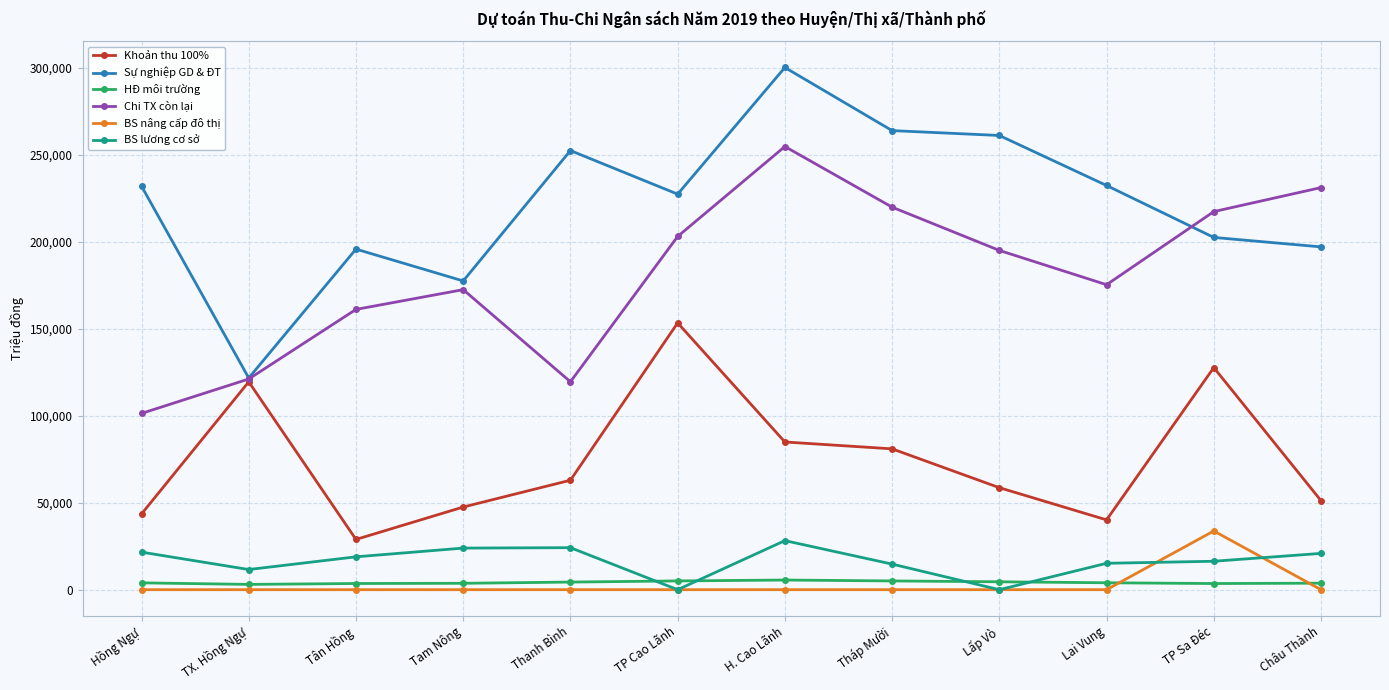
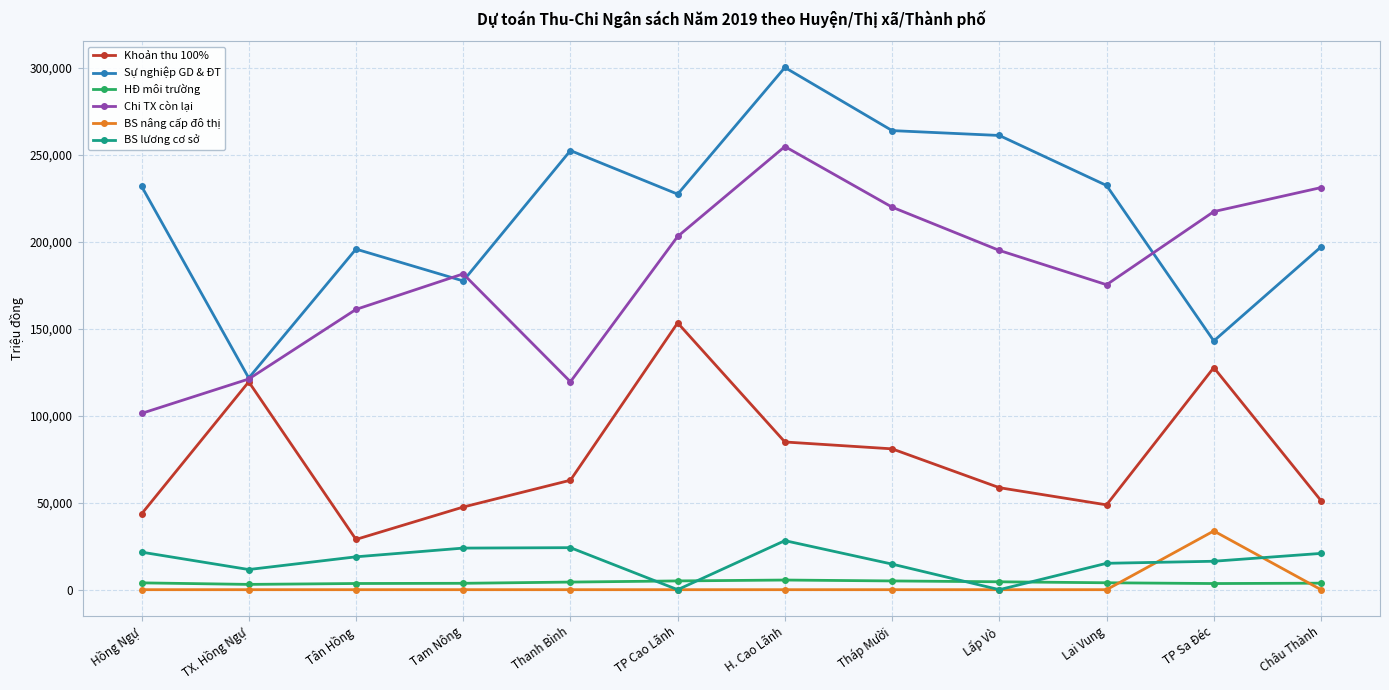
  {
    "Khoản thu 100%": {
      "Hồng Ngự": "44,000",
      "TX. Hồng Ngự": "119,000",
      "Tân Hồng": "29,000",
      "Tam Nông": "48,000",
      "Thanh Bình": "63,000",
      "TP Cao Lãnh": "153,000",
      "H. Cao Lãnh": "85,000",
      "Tháp Mười": "81,000",
      "Lấp Vò": "59,000",
-     "Lai Vung": "40,000",
+     "Lai Vung": "49,000",
      "TP Sa Đéc": "128,000",
      "Châu Thành": "51,000"
    },
    "Sự nghiệp GD & ĐT": {
      "Hồng Ngự": "232,000",
      "Tân Hồng": "196,000",
      "Tam Nông": "177,000",
      "Thanh Bình": "252,000",
      "TP Cao Lãnh": "227,000",
      "H. Cao Lãnh": "300,000",
      "Tháp Mười": "264,000",
      "Lấp Vò": "261,000",
      "Lai Vung": "232,000",
-     "TP Sa Đéc": "202,000",
+     "TP Sa Đéc": "143,000",
      "Châu Thành": "197,000"
    },
    "Chi TX còn lại": {
      "Hồng Ngự": "101,000",
      "Tân Hồng": "161,000",
-     "Tam Nông": "172,000",
+     "Tam Nông": "182,000",
      "Thanh Bình": "120,000",
      "TP Cao Lãnh": "203,000",
      "H. Cao Lãnh": "255,000",
      "Tháp Mười": "220,000",
      "Lấp Vò": "195,000",
      "Lai Vung": "175,000",
      "TP Sa Đéc": "217,000",
      "Châu Thành": "231,000"
    },
    "BS nâng cấp đô thị": {
      "Hồng Ngự": "0",
      "TX. Hồng Ngự": "0",
      "Tân Hồng": "0",
      "Tam Nông": "0",
      "Thanh Bình": "0",
      "H. Cao Lãnh": "0",
      "Tháp Mười": "0",
      "Lai Vung": "0",
      "TP Sa Đéc": "34,000",
      "Châu Thành": "0"
    }
  }
